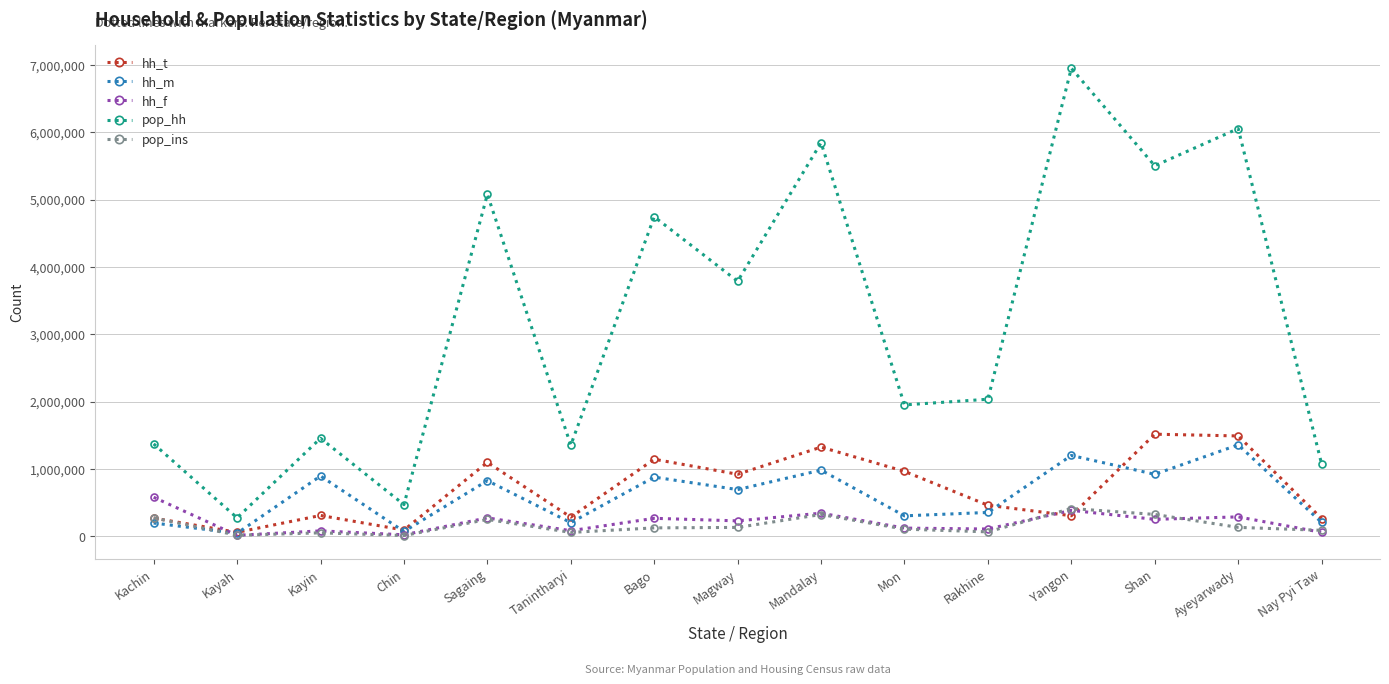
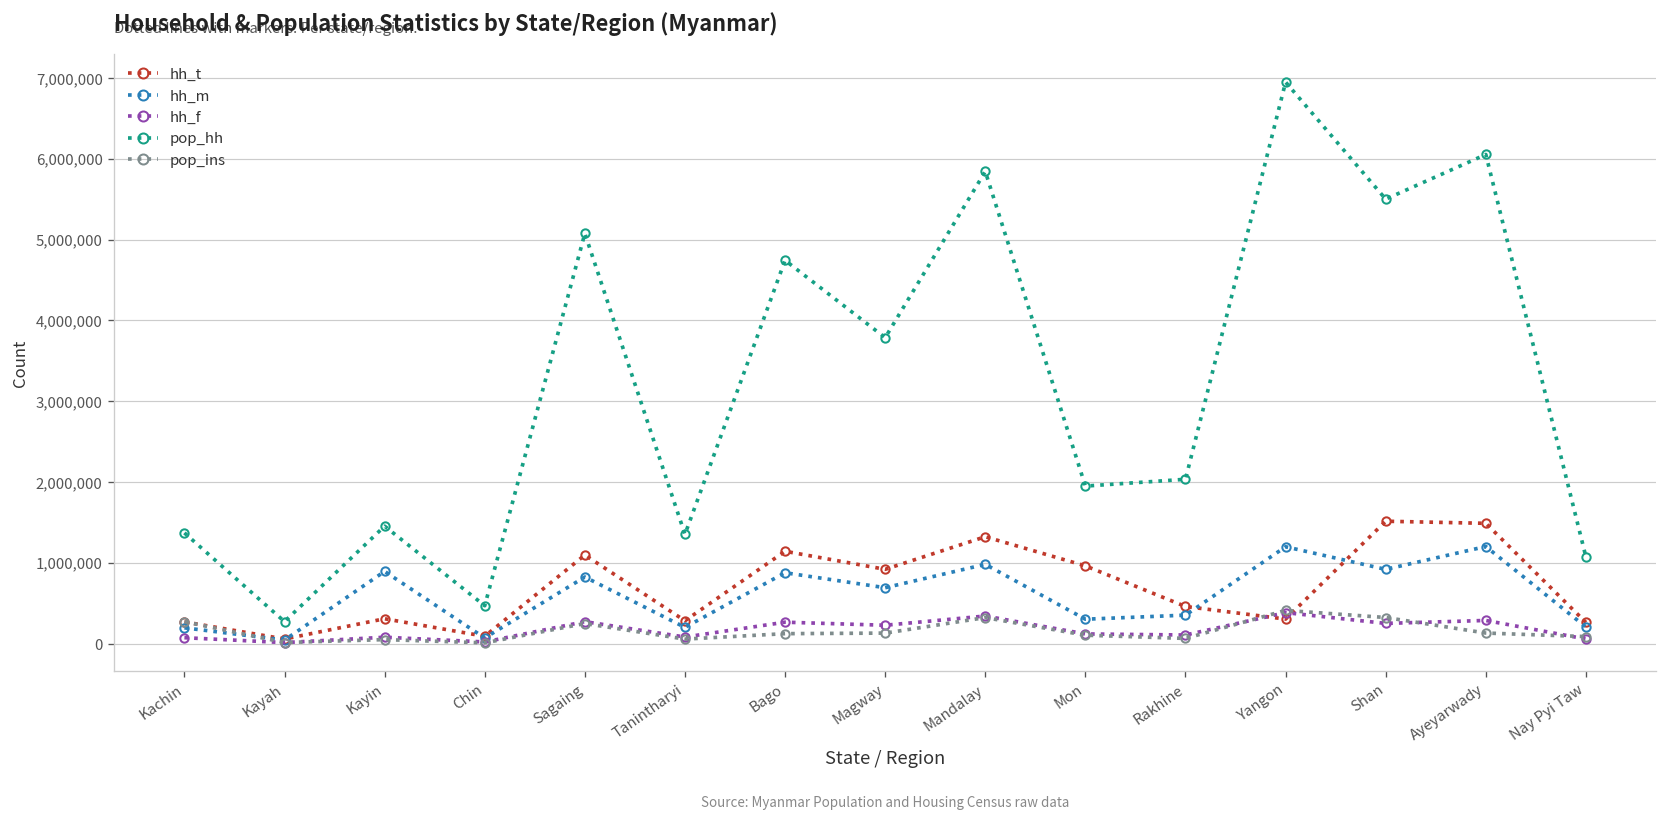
  {
    "hh_t": {
      "Kayin": "300,000",
      "Sagaing": "1,100,000",
      "Tanintharyi": "300,000",
      "Bago": "1,100,000",
      "Magway": "900,000",
      "Mandalay": "1,300,000",
      "Mon": "1,000,000",
      "Rakhine": "500,000",
      "Yangon": "300,000",
      "Shan": "1,500,000",
      "Ayeyarwady": "1,500,000",
      "Nay Pyi Taw": "300,000"
    },
    "hh_m": {
      "Kachin": "200,000",
      "Kayin": "900,000",
      "Sagaing": "800,000",
      "Tanintharyi": "200,000",
      "Bago": "900,000",
      "Magway": "700,000",
      "Mandalay": "1,000,000",
      "Mon": "300,000",
      "Rakhine": "400,000",
      "Yangon": "1,200,000",
      "Shan": "900,000",
-     "Ayeyarwady": "1,400,000",
+     "Ayeyarwady": "1,200,000",
      "Nay Pyi Taw": "200,000"
    },
    "hh_f": {
-     "Kachin": "600,000",
+     "Kachin": "100,000",
      "Bago": "300,000",
      "Magway": "200,000",
      "Rakhine": "100,000",
      "Shan": "300,000",
      "Ayeyarwady": "300,000"
    },
    "pop_hh": {
      "Kachin": "1,400,000",
      "Kayah": "300,000",
      "Kayin": "1,500,000",
      "Chin": "500,000",
      "Sagaing": "5,100,000",
      "Tanintharyi": "1,400,000",
      "Bago": "4,700,000",
      "Magway": "3,800,000",
      "Mandalay": "5,800,000",
      "Mon": "1,900,000",
      "Rakhine": "2,000,000",
      "Yangon": "6,900,000",
      "Shan": "5,500,000",
      "Ayeyarwady": "6,100,000",
      "Nay Pyi Taw": "1,100,000"
    },
    "pop_ins": {
      "Bago": "100,000",
      "Magway": "100,000",
      "Rakhine": "100,000",
      "Shan": "300,000",
      "Ayeyarwady": "100,000"
    }
  }
